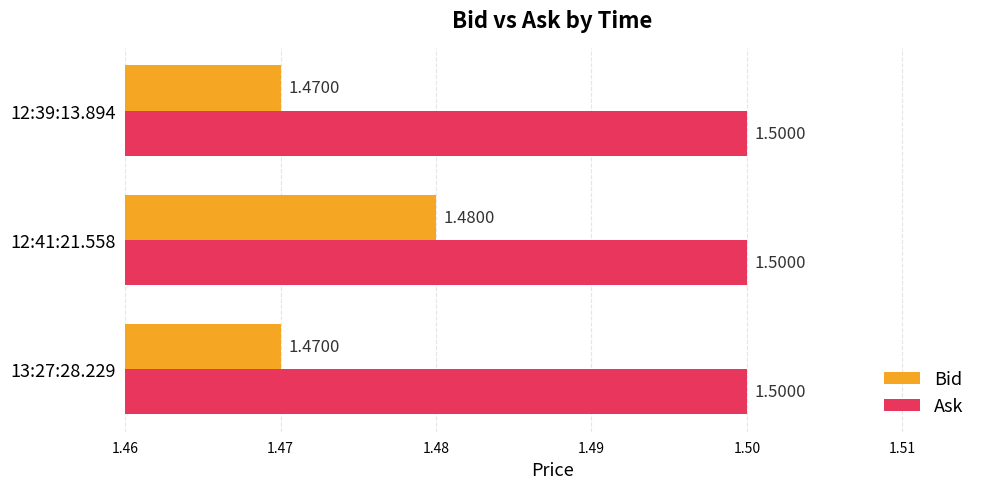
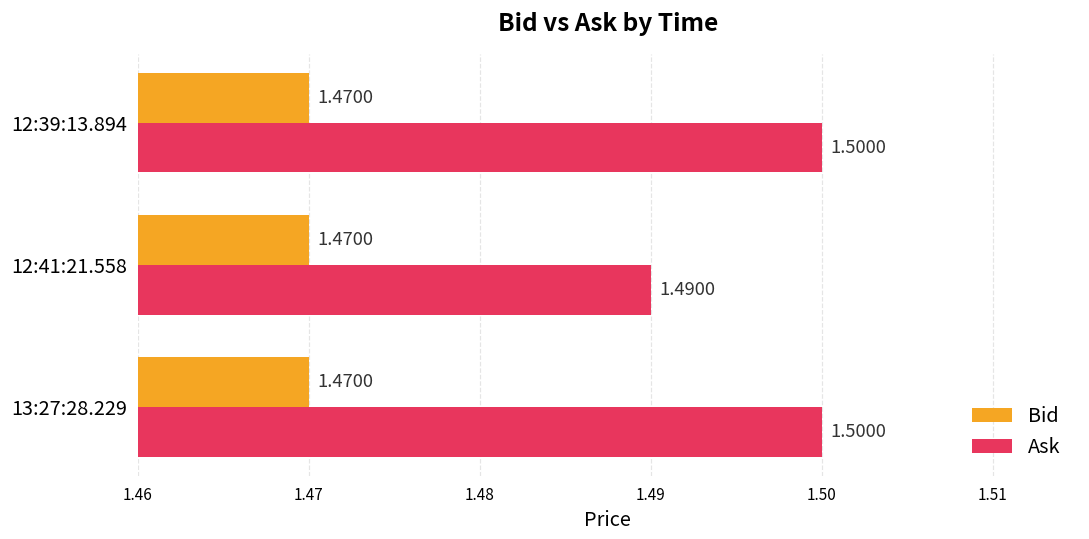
  {
    "Bid": {
      "12:39:13.894": 1.4700,
-     "12:41:21.558": 1.4800,
+     "12:41:21.558": 1.4700,
      "13:27:28.229": 1.4700
    },
    "Ask": {
      "12:39:13.894": 1.5000,
-     "12:41:21.558": 1.5000,
+     "12:41:21.558": 1.4900,
      "13:27:28.229": 1.5000
    }
  }
